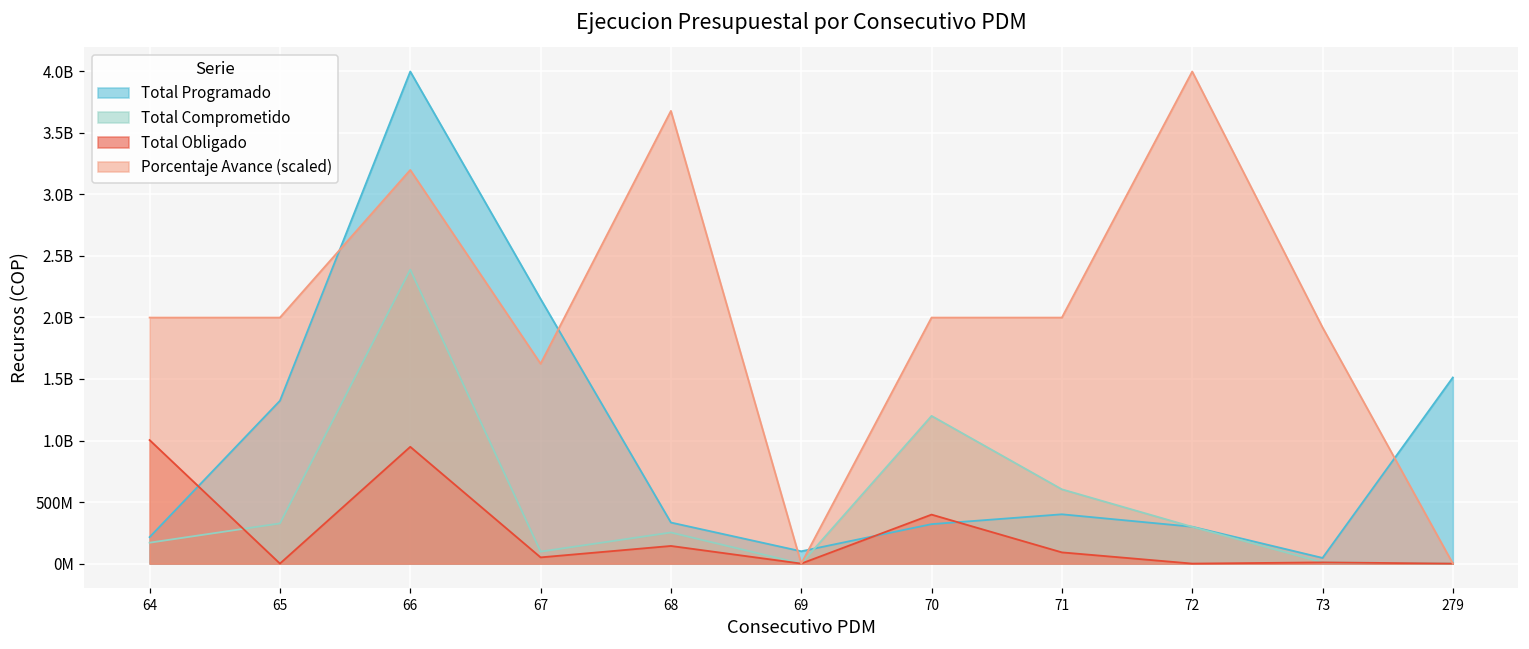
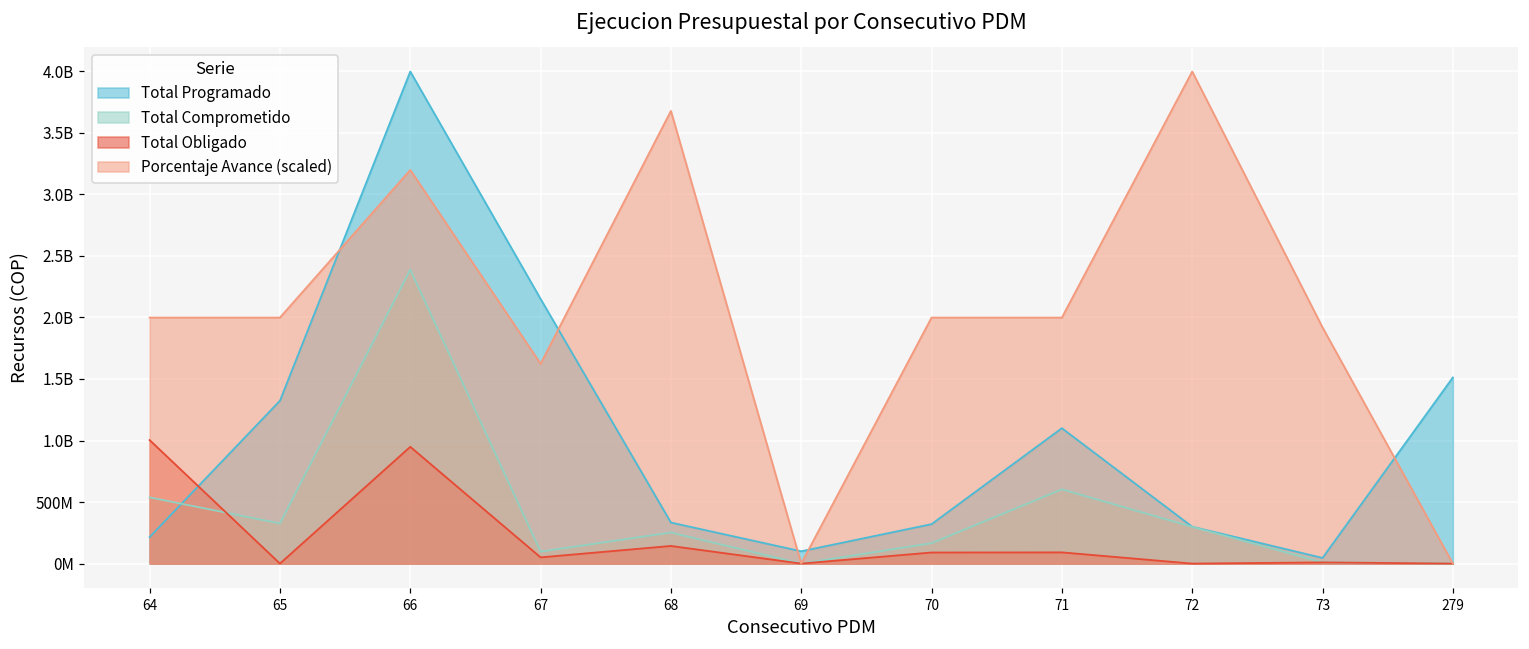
  {
    "Total Programado": {
      "64": 220000000,
      "65": 1320000000,
      "66": 4000000000,
      "67": 2150000000,
      "68": 330000000,
      "69": 100000000,
      "70": 320000000,
-     "71": 400000000,
+     "71": 1100000000,
      "73": 50000000,
      "279": 1510000000
    },
    "Total Comprometido": {
-     "64": 170000000,
+     "64": 540000000,
      "65": 330000000,
      "66": 2390000000,
      "67": 100000000,
      "68": 250000000,
-     "70": 1200000000,
+     "70": 170000000,
      "71": 600000000
    },
    "Total Obligado": {
      "64": 1000000000,
      "65": 0,
      "66": 950000000,
      "67": 50000000,
      "68": 140000000,
-     "70": 400000000,
+     "70": 90000000,
      "71": 90000000,
      "72": 0
    },
    "Porcentaje Avance (scaled)": {
      "64": 2000000000,
      "65": 2000000000,
      "66": 3200000000,
      "67": 1620000000,
      "68": 3680000000,
      "70": 2000000000,
      "71": 2000000000,
      "72": 4000000000,
      "73": 1920000000
    }
  }
